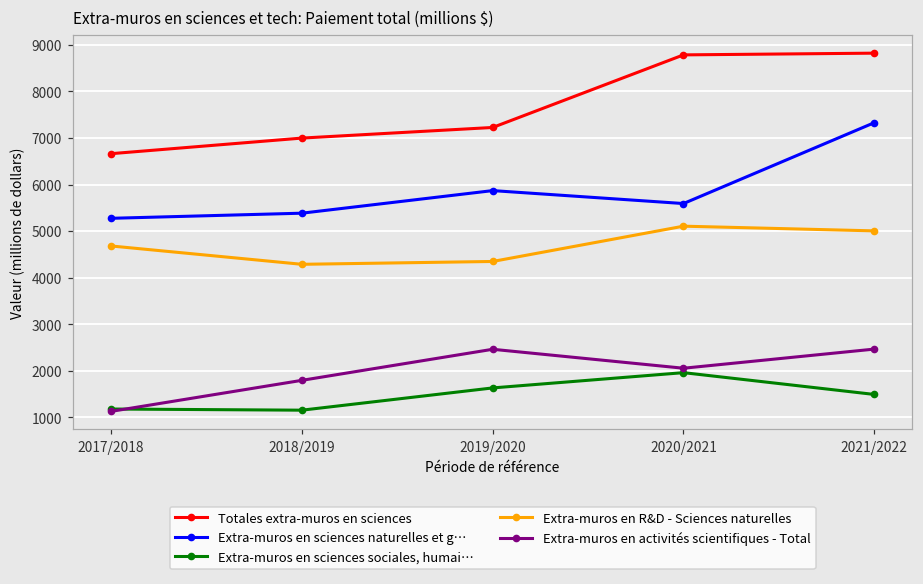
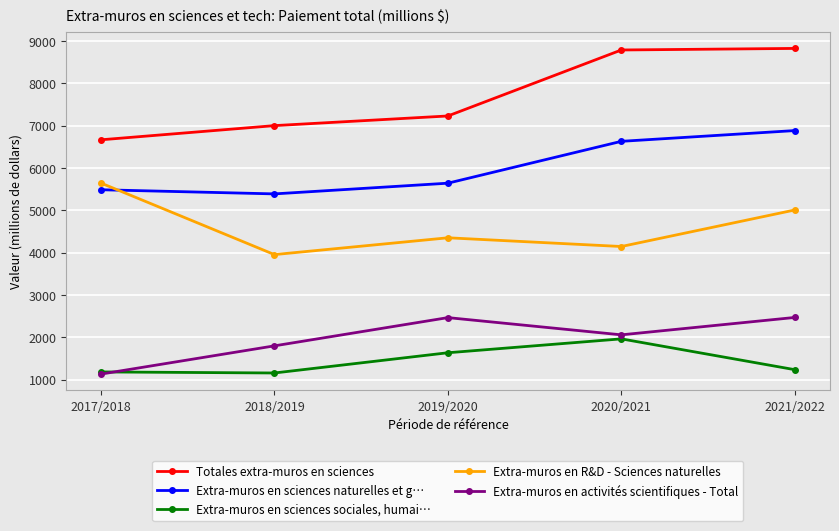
  {
    "Totales extra-muros en sciences": {
      "2017/2018": 6700,
      "2018/2019": 7000,
      "2019/2020": 7200,
      "2020/2021": 8800,
      "2021/2022": 8800
    },
    "Extra-muros en sciences naturelles et g…": {
-     "2017/2018": 5300,
+     "2017/2018": 5500,
      "2018/2019": 5400,
-     "2019/2020": 5900,
-     "2020/2021": 5600,
-     "2021/2022": 7300
+     "2019/2020": 5600,
+     "2020/2021": 6600,
+     "2021/2022": 6900
    },
    "Extra-muros en sciences sociales, humai…": {
      "2018/2019": 1200,
      "2019/2020": 1600,
      "2020/2021": 2000,
-     "2021/2022": 1500
+     "2021/2022": 1200
    },
    "Extra-muros en R&D - Sciences naturelles": {
-     "2017/2018": 4700,
-     "2018/2019": 4300,
+     "2017/2018": 5600,
+     "2018/2019": 4000,
      "2019/2020": 4300,
-     "2020/2021": 5100,
+     "2020/2021": 4100,
      "2021/2022": 5000
    },
    "Extra-muros en activités scientifiques - Total": {
      "2018/2019": 1800,
      "2019/2020": 2500,
      "2020/2021": 2100,
      "2021/2022": 2500
    }
  }
